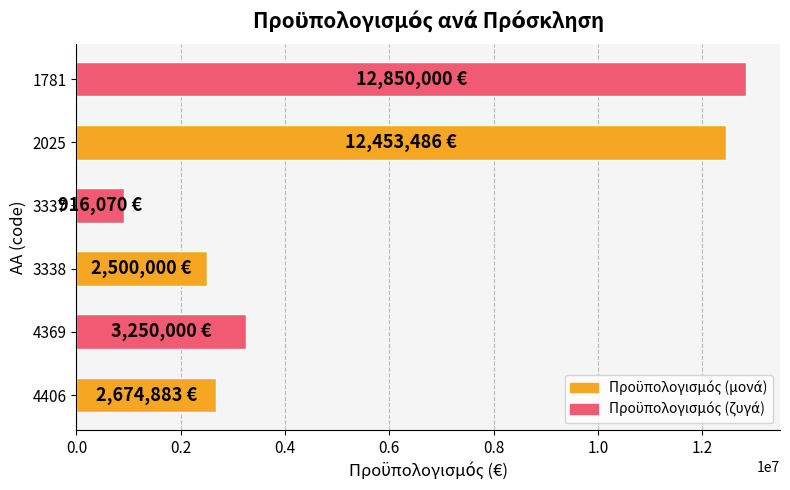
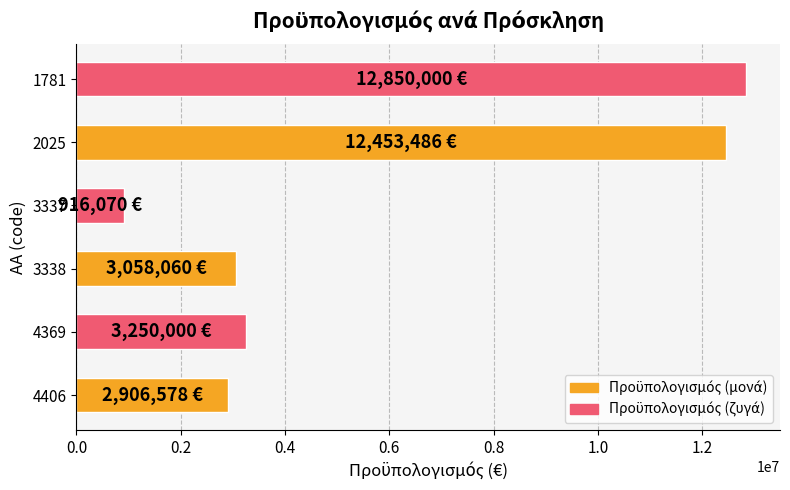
  {
    "1781": "12,850,000",
    "2025": "12,453,486",
    "3337": "916,070",
-   "3338": "2,500,000",
+   "3338": "3,058,060",
    "4369": "3,250,000",
-   "4406": "2,674,883"
+   "4406": "2,906,578"
  }
